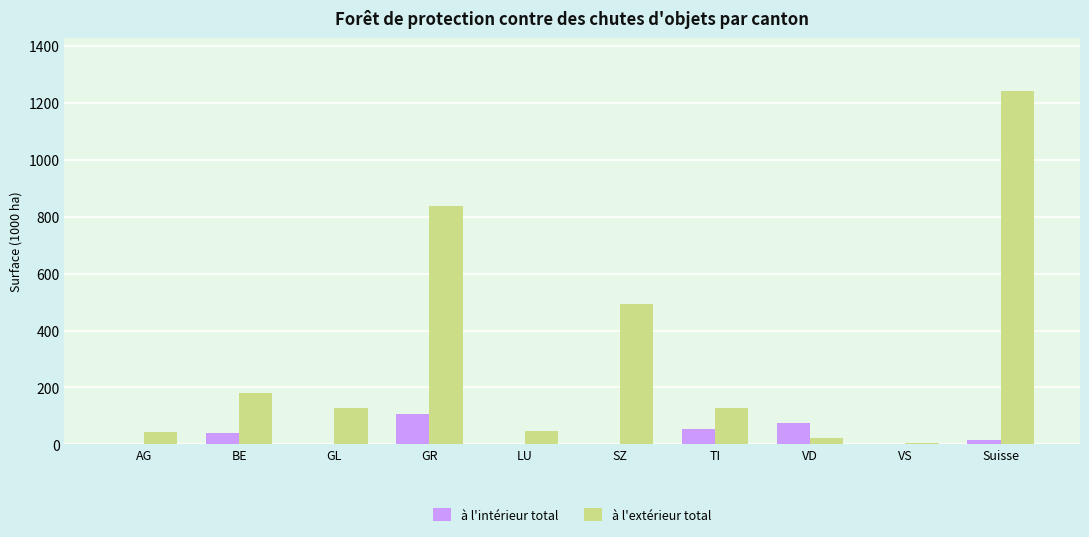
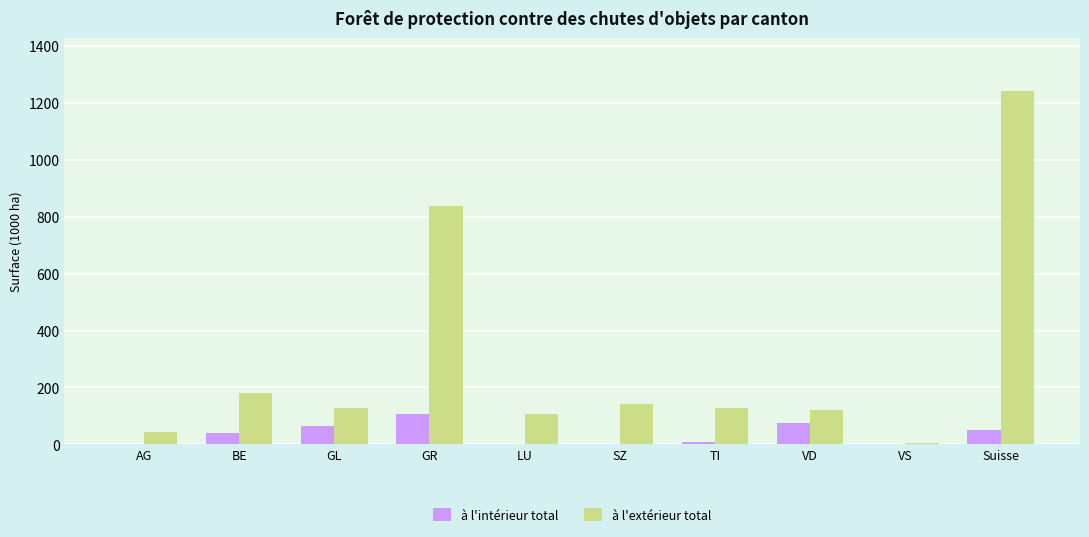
  {
    "à l'intérieur total": {
      "AG": 0,
      "BE": 40,
-     "GL": 0,
+     "GL": 60,
      "GR": 110,
      "LU": 0,
      "SZ": 0,
-     "TI": 60,
+     "TI": 10,
      "VD": 80,
      "VS": 0,
-     "Suisse": 10
+     "Suisse": 50
    },
    "à l'extérieur total": {
      "AG": 40,
      "BE": 180,
      "GL": 130,
      "GR": 840,
-     "LU": 50,
-     "SZ": 490,
+     "LU": 110,
+     "SZ": 140,
      "TI": 130,
-     "VD": 20,
+     "VD": 120,
      "Suisse": 1240
    }
  }
